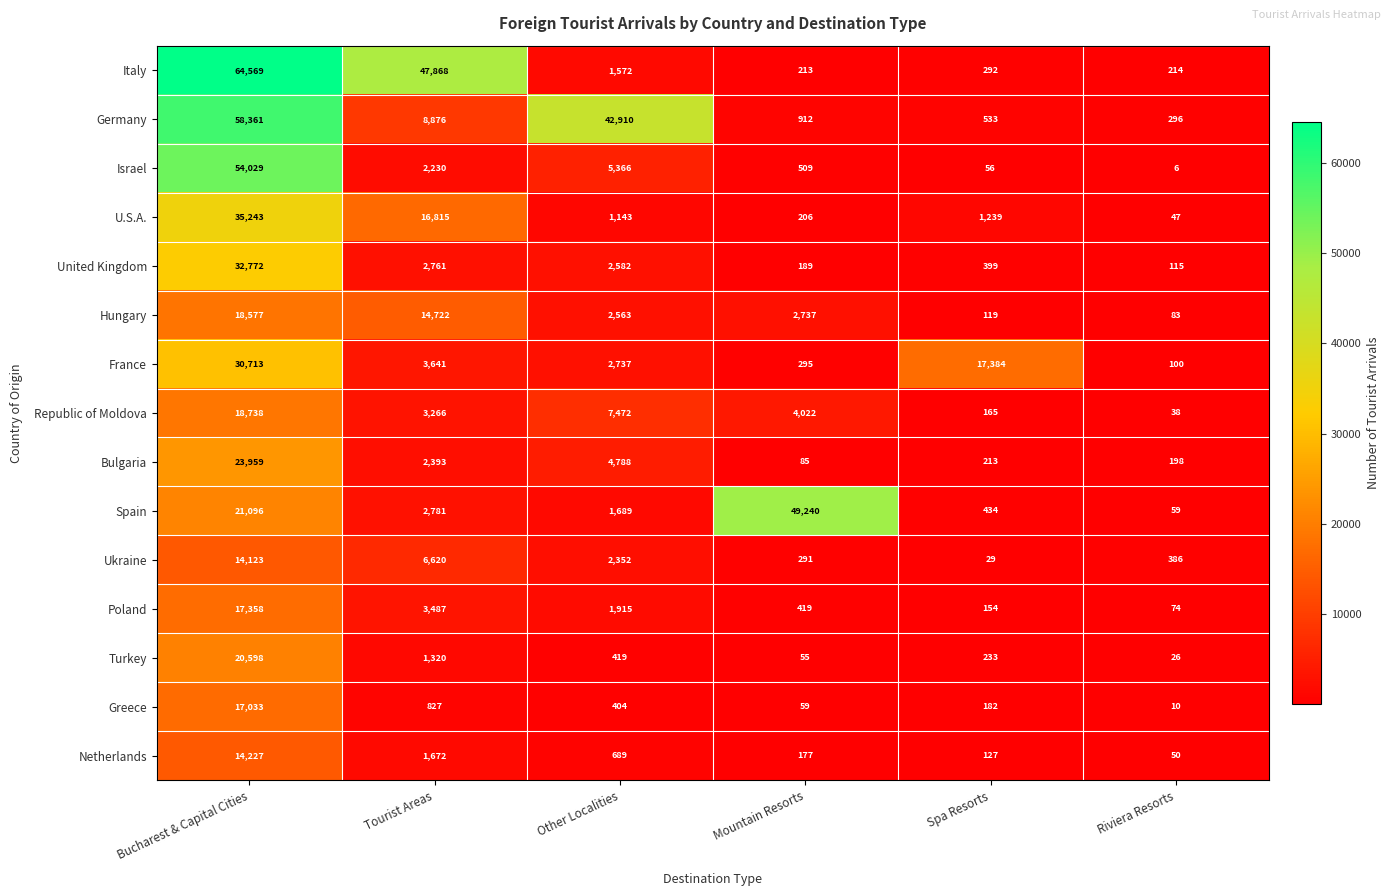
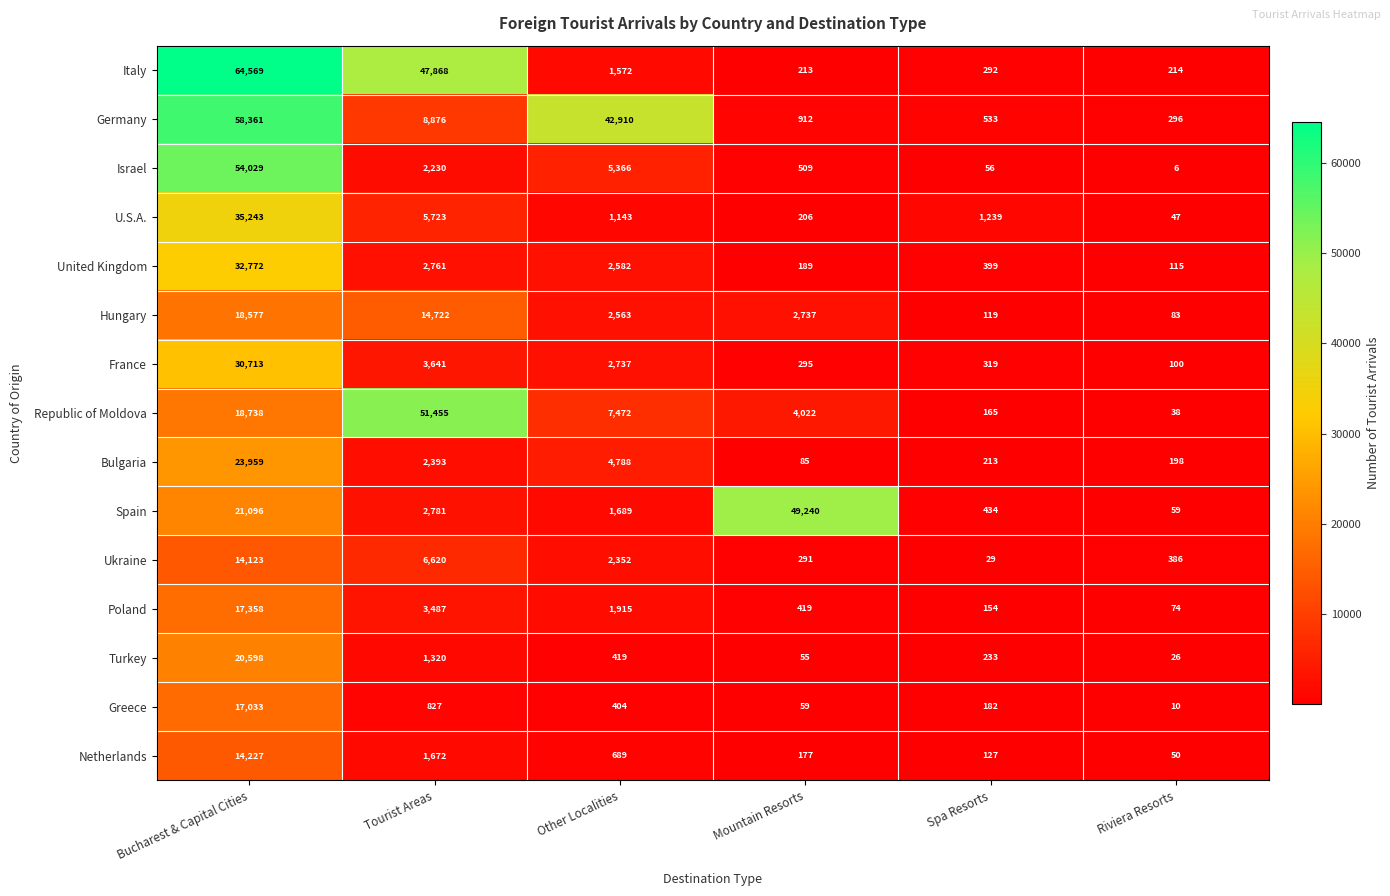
  {
    "Italy": {
      "Bucharest & Capital Cities": "64,569",
      "Tourist Areas": "47,868",
      "Other Localities": "1,572",
      "Mountain Resorts": "213",
      "Spa Resorts": "292",
      "Riviera Resorts": "214"
    },
    "Germany": {
      "Bucharest & Capital Cities": "58,361",
      "Tourist Areas": "8,876",
      "Other Localities": "42,910",
      "Mountain Resorts": "912",
      "Spa Resorts": "533",
      "Riviera Resorts": "296"
    },
    "Israel": {
      "Bucharest & Capital Cities": "54,029",
      "Tourist Areas": "2,230",
      "Other Localities": "5,366",
      "Mountain Resorts": "509",
      "Spa Resorts": "56",
      "Riviera Resorts": "6"
    },
    "U.S.A.": {
      "Bucharest & Capital Cities": "35,243",
-     "Tourist Areas": "16,815",
+     "Tourist Areas": "5,723",
      "Other Localities": "1,143",
      "Mountain Resorts": "206",
      "Spa Resorts": "1,239",
      "Riviera Resorts": "47"
    },
    "United Kingdom": {
      "Bucharest & Capital Cities": "32,772",
      "Tourist Areas": "2,761",
      "Other Localities": "2,582",
      "Mountain Resorts": "189",
      "Spa Resorts": "399",
      "Riviera Resorts": "115"
    },
    "Hungary": {
      "Bucharest & Capital Cities": "18,577",
      "Tourist Areas": "14,722",
      "Other Localities": "2,563",
      "Mountain Resorts": "2,737",
      "Spa Resorts": "119",
      "Riviera Resorts": "83"
    },
    "France": {
      "Bucharest & Capital Cities": "30,713",
      "Tourist Areas": "3,641",
      "Other Localities": "2,737",
      "Mountain Resorts": "295",
-     "Spa Resorts": "17,384",
+     "Spa Resorts": "319",
      "Riviera Resorts": "100"
    },
    "Republic of Moldova": {
      "Bucharest & Capital Cities": "18,738",
-     "Tourist Areas": "3,266",
+     "Tourist Areas": "51,455",
      "Other Localities": "7,472",
      "Mountain Resorts": "4,022",
      "Spa Resorts": "165",
      "Riviera Resorts": "38"
    },
    "Bulgaria": {
      "Bucharest & Capital Cities": "23,959",
      "Tourist Areas": "2,393",
      "Other Localities": "4,788",
      "Mountain Resorts": "85",
      "Spa Resorts": "213",
      "Riviera Resorts": "198"
    },
    "Spain": {
      "Bucharest & Capital Cities": "21,096",
      "Tourist Areas": "2,781",
      "Other Localities": "1,689",
      "Mountain Resorts": "49,240",
      "Spa Resorts": "434",
      "Riviera Resorts": "59"
    },
    "Ukraine": {
      "Bucharest & Capital Cities": "14,123",
      "Tourist Areas": "6,620",
      "Other Localities": "2,352",
      "Mountain Resorts": "291",
      "Spa Resorts": "29",
      "Riviera Resorts": "386"
    },
    "Poland": {
      "Bucharest & Capital Cities": "17,358",
      "Tourist Areas": "3,487",
      "Other Localities": "1,915",
      "Mountain Resorts": "419",
      "Spa Resorts": "154",
      "Riviera Resorts": "74"
    },
    "Turkey": {
      "Bucharest & Capital Cities": "20,598",
      "Tourist Areas": "1,320",
      "Other Localities": "419",
      "Mountain Resorts": "55",
      "Spa Resorts": "233",
      "Riviera Resorts": "26"
    },
    "Greece": {
      "Bucharest & Capital Cities": "17,033",
      "Tourist Areas": "827",
      "Other Localities": "404",
      "Mountain Resorts": "59",
      "Spa Resorts": "182",
      "Riviera Resorts": "10"
    },
    "Netherlands": {
      "Bucharest & Capital Cities": "14,227",
      "Tourist Areas": "1,672",
      "Other Localities": "689",
      "Mountain Resorts": "177",
      "Spa Resorts": "127",
      "Riviera Resorts": "50"
    }
  }
